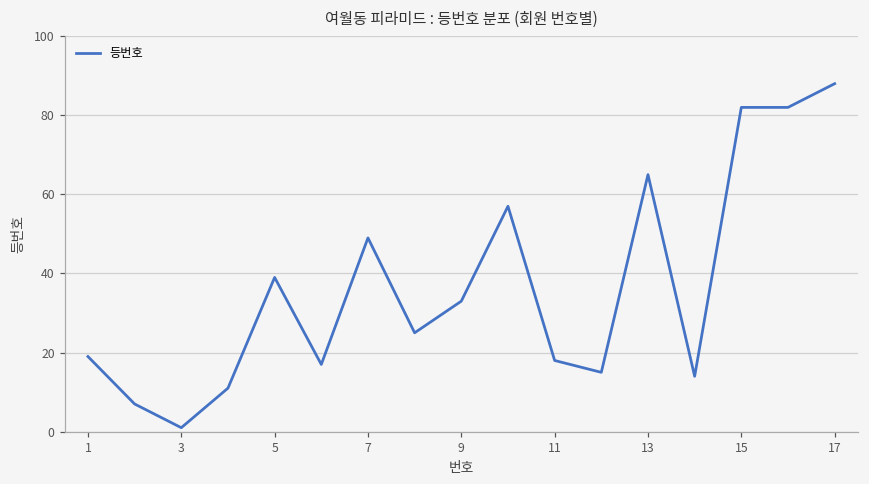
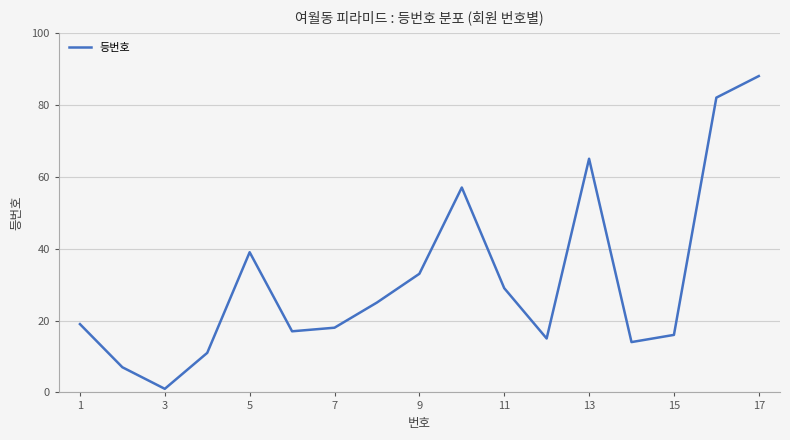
  {
    "1": 19,
    "3": 1,
    "5": 39,
-   "7": 49,
+   "7": 18,
    "9": 33,
-   "11": 18,
+   "11": 29,
    "13": 65,
-   "15": 82,
+   "15": 16,
    "17": 88
  }
